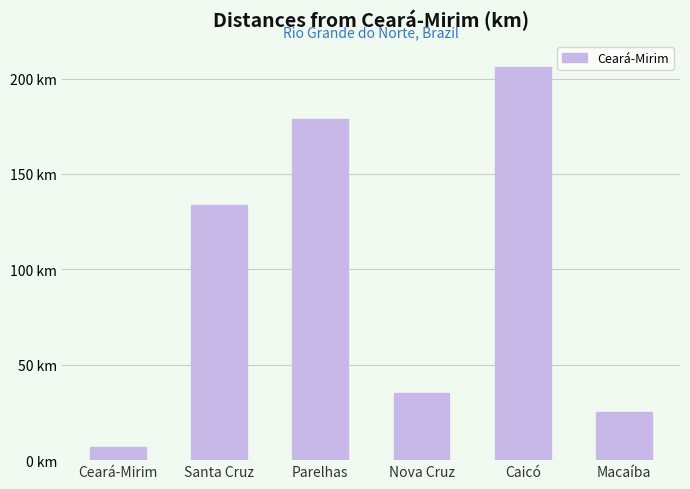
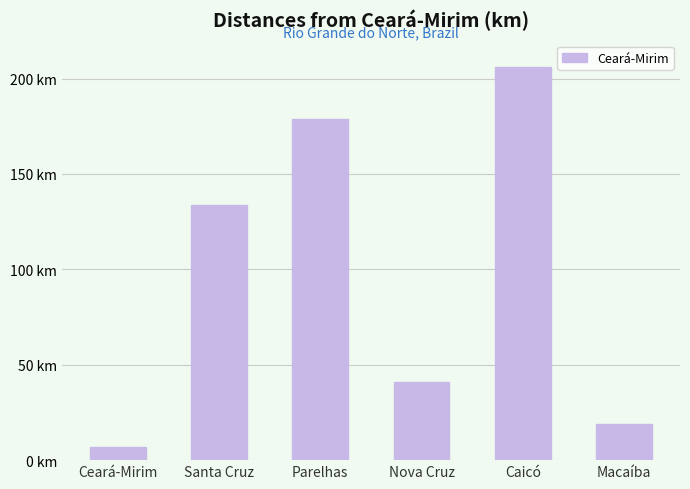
  {
    "Ceará-Mirim": "7 km",
    "Santa Cruz": "134 km",
    "Parelhas": "179 km",
-   "Nova Cruz": "35 km",
+   "Nova Cruz": "41 km",
    "Caicó": "206 km",
-   "Macaíba": "25 km"
+   "Macaíba": "19 km"
  }
